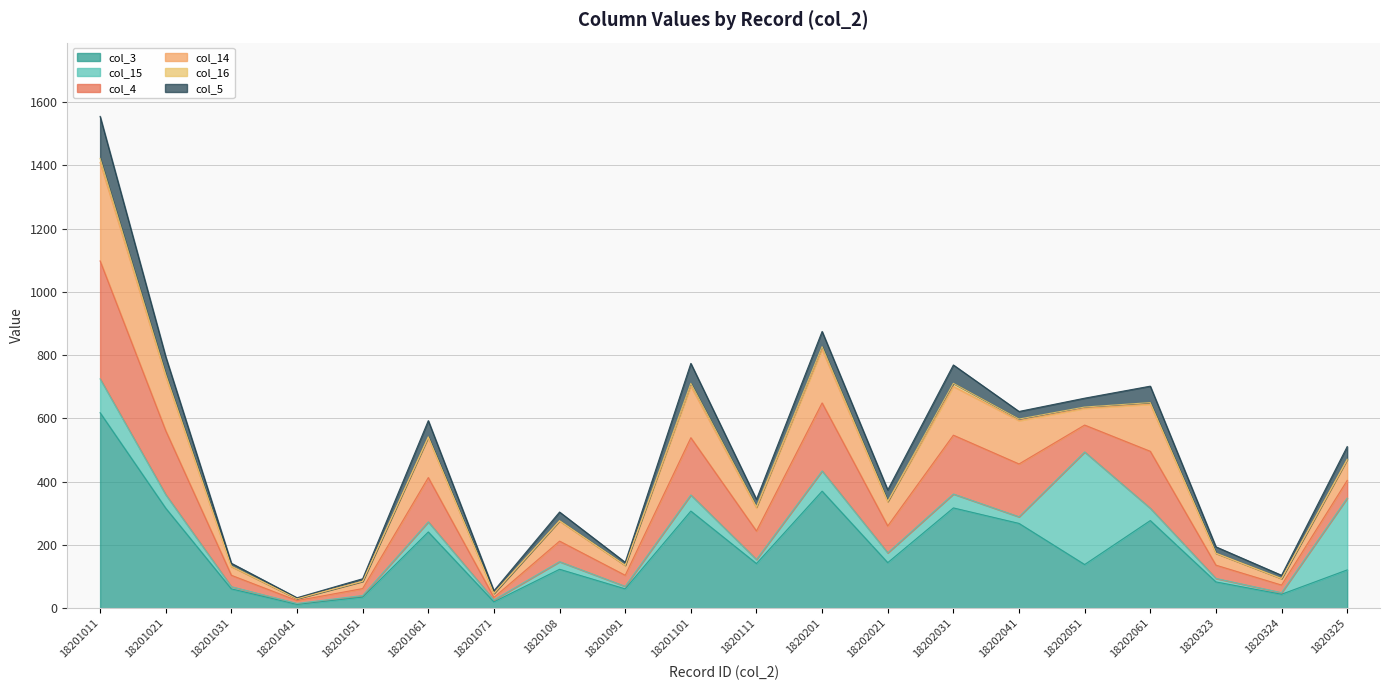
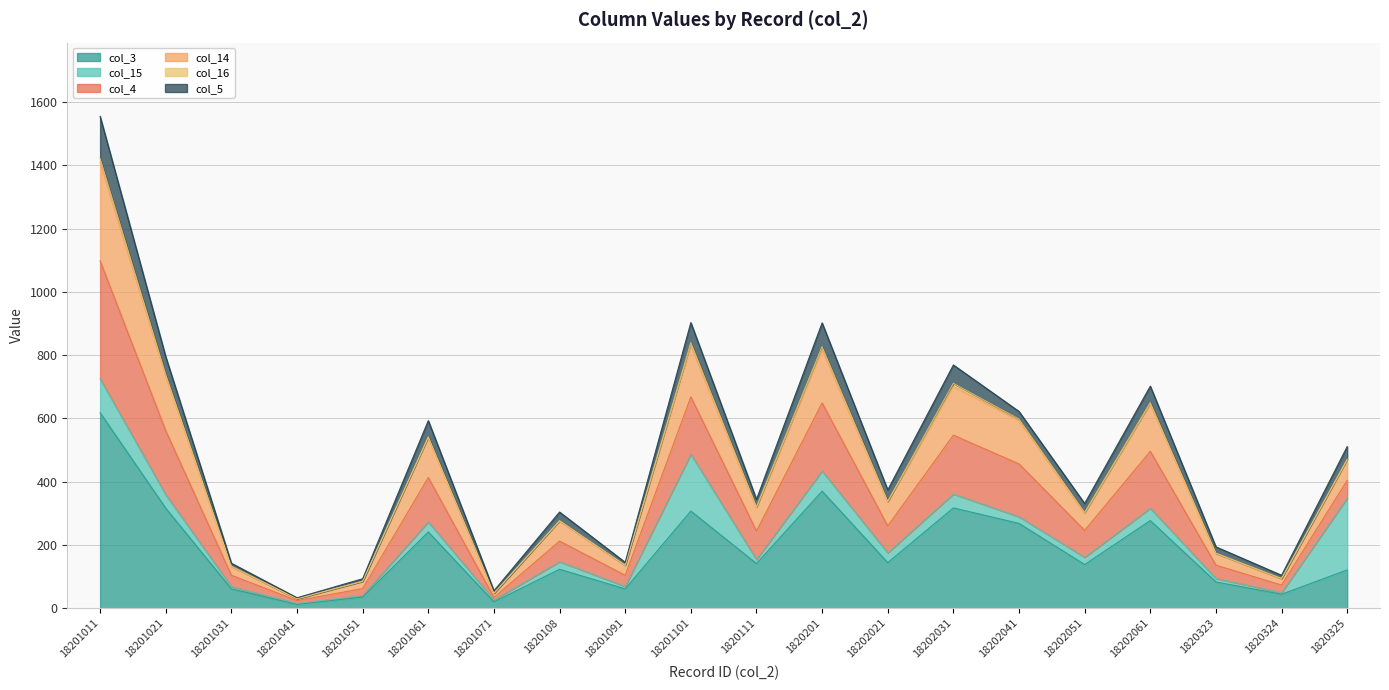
  {
    "col_3": {
      "18201011": 620,
      "18201021": 320,
      "18201061": 240,
      "1820108": 120,
      "18201101": 310,
      "1820111": 140,
      "1820201": 370,
      "18202021": 140,
      "18202031": 320,
      "18202041": 270,
      "18202051": 140,
      "18202061": 280,
      "1820323": 80,
      "1820325": 120
    },
    "col_15": {
      "18201011": 110,
      "18201021": 40,
      "18201061": 30,
      "1820108": 20,
-     "18201101": 50,
+     "18201101": 180,
      "1820111": 10,
      "1820201": 60,
      "18202021": 30,
      "18202031": 40,
      "18202041": 20,
-     "18202051": 360,
+     "18202051": 20,
      "18202061": 40,
      "1820323": 10,
      "1820325": 230
    },
    "col_5": {
      "18201011": 130,
      "18201021": 60,
      "18201031": 10,
      "18201061": 50,
      "1820108": 30,
      "18201091": 10,
      "18201101": 60,
      "1820111": 20,
-     "1820201": 50,
+     "1820201": 80,
      "18202021": 40,
      "18202031": 60,
      "18202041": 20,
      "18202051": 30,
      "18202061": 50,
      "1820323": 20,
      "1820324": 10,
      "1820325": 40
    }
  }
